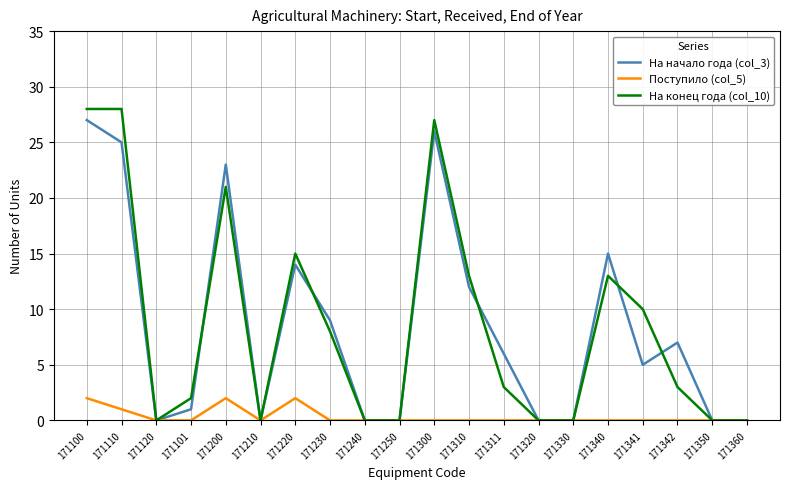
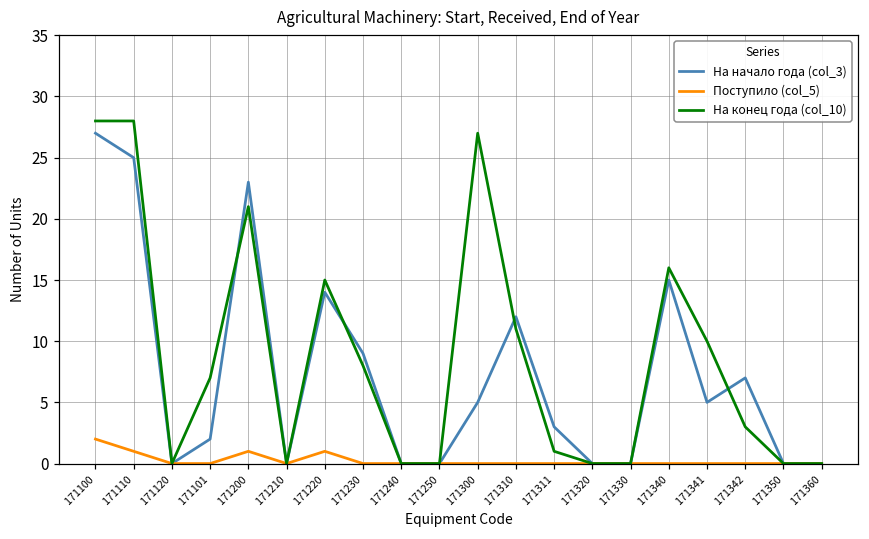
  {
    "На начало года (col_3)": {
      "171100": 27,
      "171110": 25,
-     "171101": 1,
+     "171101": 2,
      "171200": 23,
      "171220": 14,
      "171230": 9,
-     "171300": 26,
+     "171300": 5,
      "171310": 12,
-     "171311": 6,
+     "171311": 3,
      "171340": 15,
      "171341": 5,
      "171342": 7
    },
    "Поступило (col_5)": {
      "171100": 2,
      "171110": 1,
      "171101": 0,
-     "171200": 2,
-     "171220": 2,
+     "171200": 1,
+     "171220": 1,
      "171230": 0,
      "171300": 0,
      "171310": 0,
      "171311": 0,
      "171340": 0,
      "171341": 0,
      "171342": 0
    },
    "На конец года (col_10)": {
      "171100": 28,
      "171110": 28,
-     "171101": 2,
+     "171101": 7,
      "171200": 21,
      "171220": 15,
      "171230": 8,
      "171300": 27,
-     "171310": 13,
-     "171311": 3,
-     "171340": 13,
+     "171310": 11,
+     "171311": 1,
+     "171340": 16,
      "171341": 10,
      "171342": 3
    }
  }
